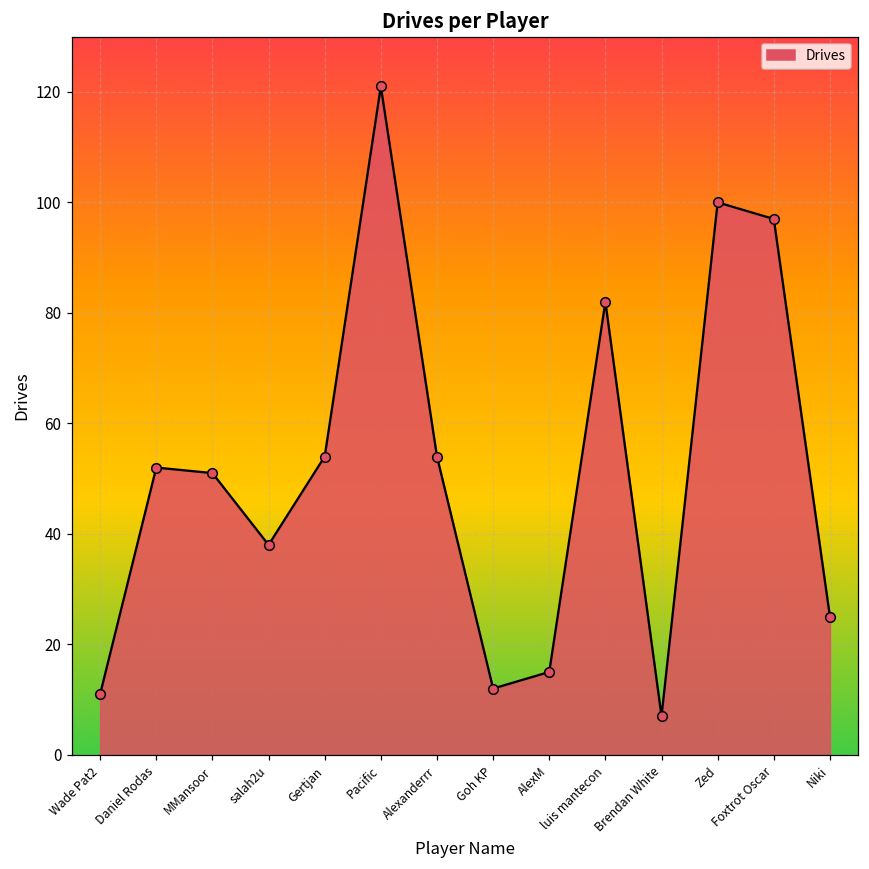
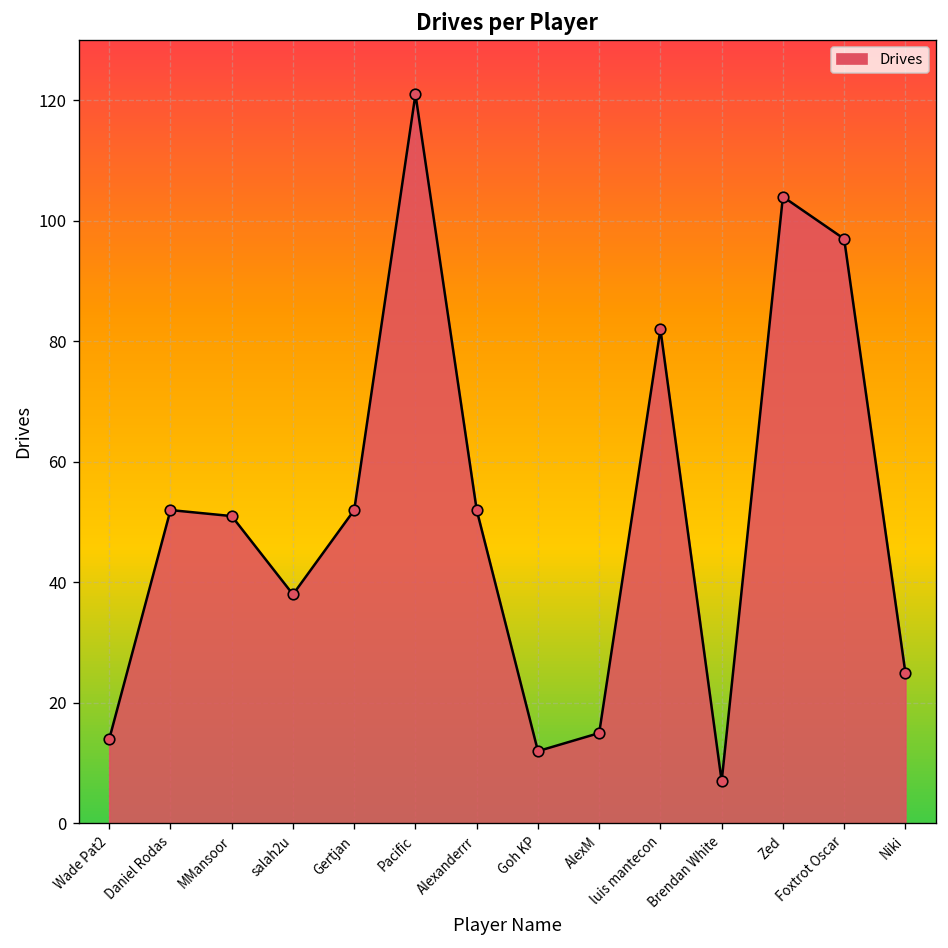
  {
-   "Wade Pat2": 11,
+   "Wade Pat2": 14,
    "Daniel Rodas": 52,
    "MMansoor": 51,
    "salah2u": 38,
-   "Gertjan": 54,
+   "Gertjan": 52,
    "Pacific": 121,
-   "Alexanderrr": 54,
+   "Alexanderrr": 52,
    "Goh KP": 12,
    "AlexM": 15,
    "luis mantecon": 82,
    "Brendan White": 7,
-   "Zed": 100,
+   "Zed": 104,
    "Foxtrot Oscar": 97,
    "Niki": 25
  }
